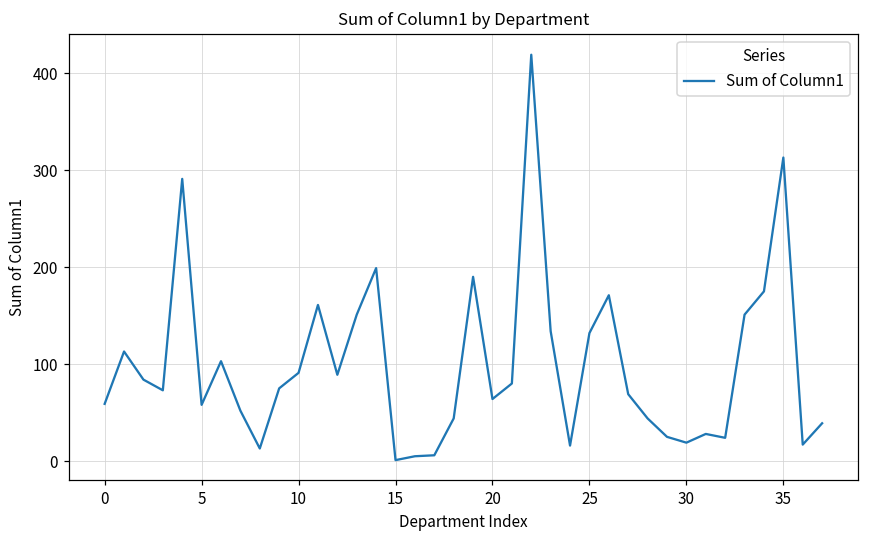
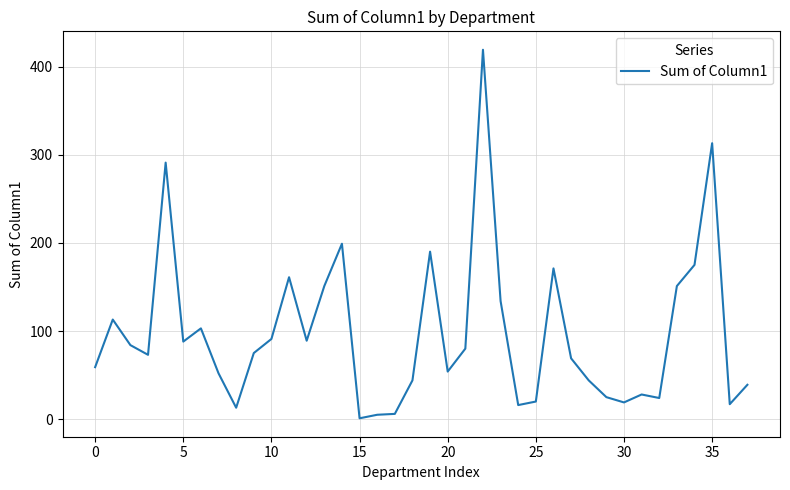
  {
    "0": 60,
-   "5": 60,
+   "5": 90,
    "10": 90,
    "15": 0,
-   "20": 60,
-   "25": 130,
+   "20": 50,
+   "25": 20,
    "30": 20,
    "35": 310
  }
